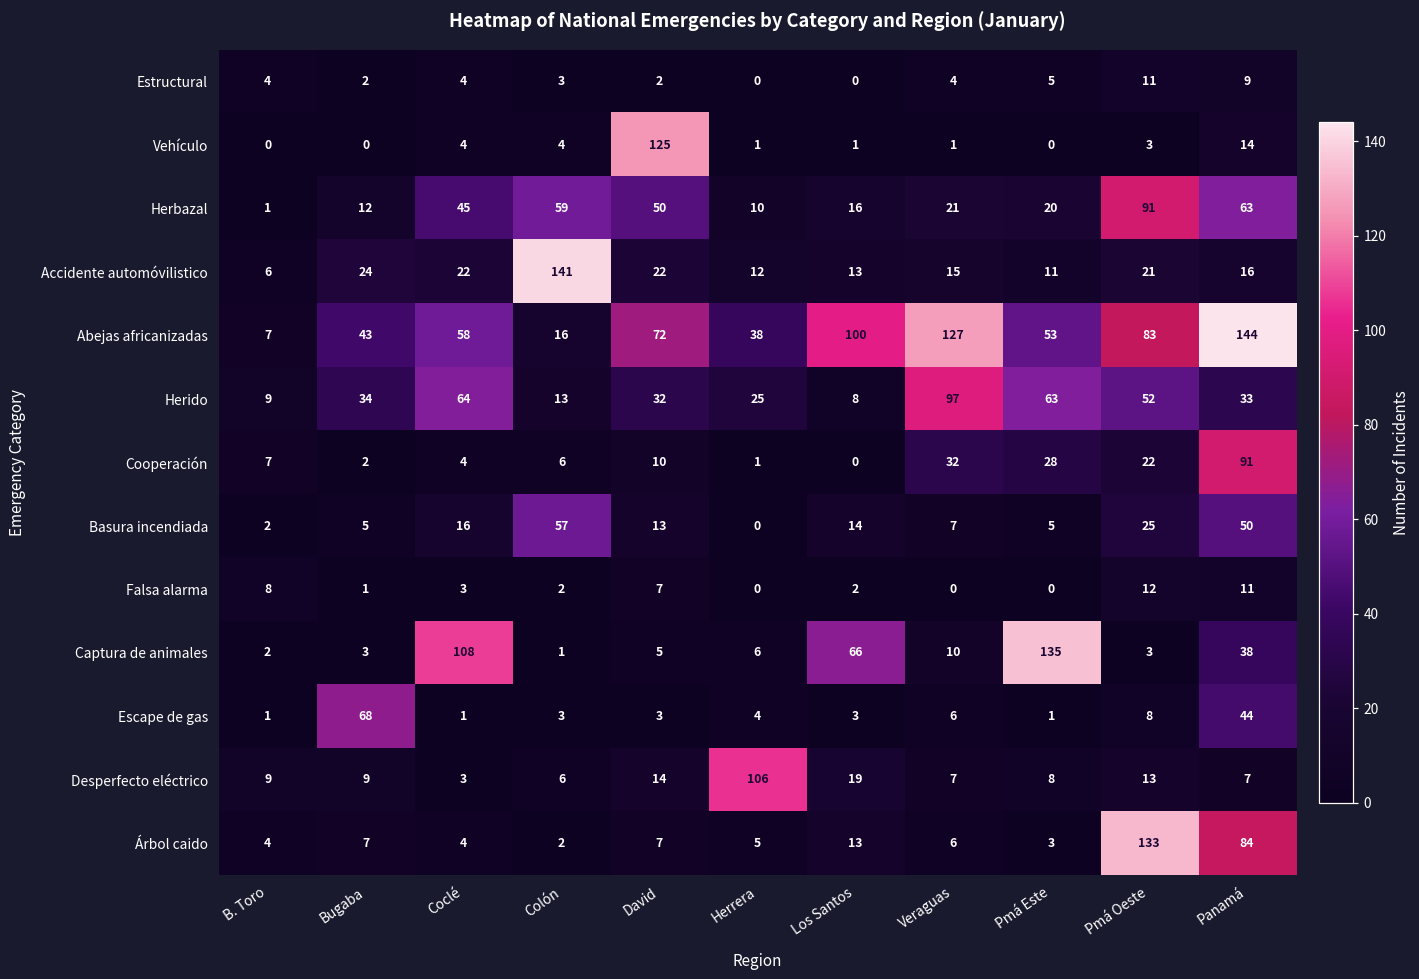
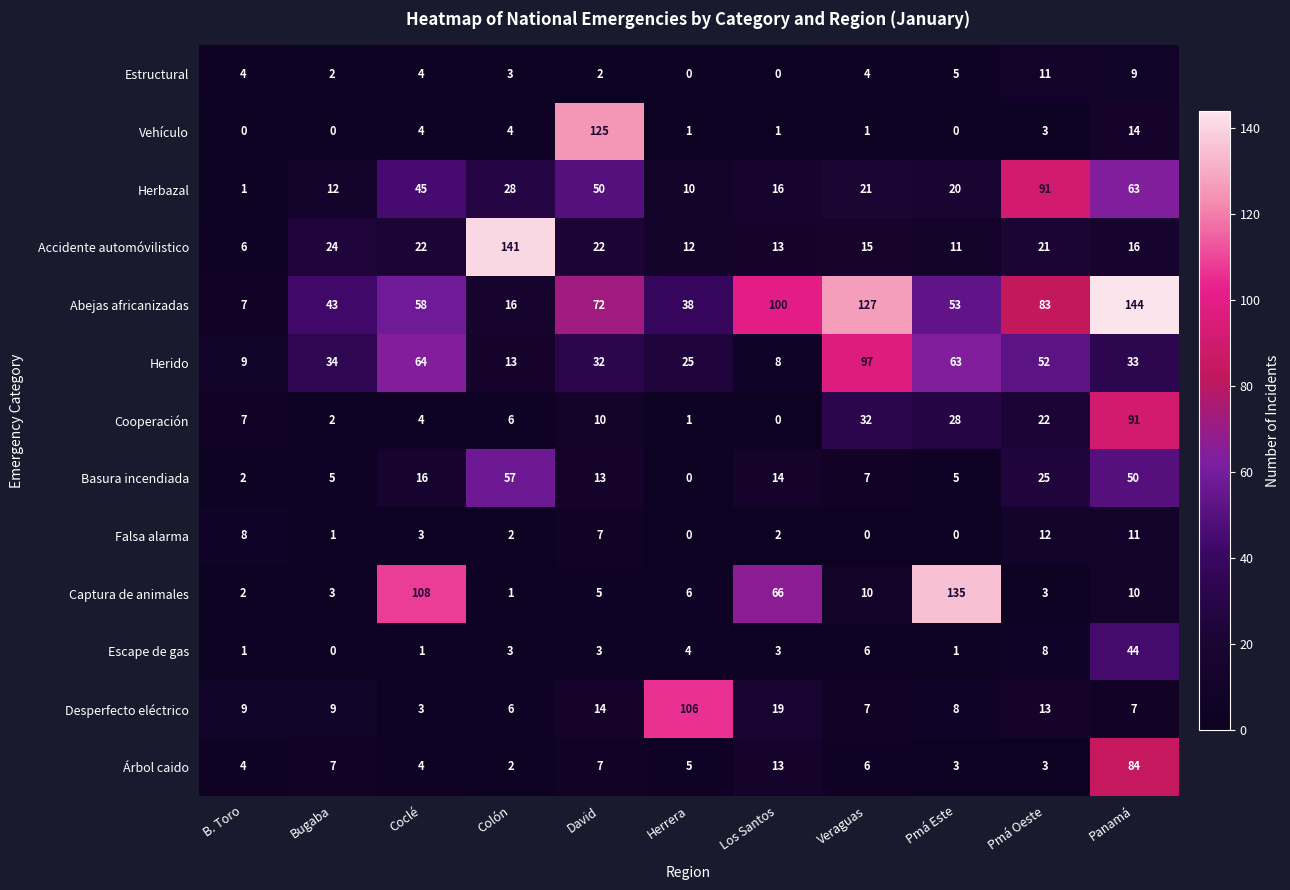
  {
    "Estructural": {
      "B. Toro": 4,
      "Bugaba": 2,
      "Coclé": 4,
      "Colón": 3,
      "David": 2,
      "Herrera": 0,
      "Los Santos": 0,
      "Veraguas": 4,
      "Pmá Este": 5,
      "Pmá Oeste": 11,
      "Panamá": 9
    },
    "Vehículo": {
      "B. Toro": 0,
      "Bugaba": 0,
      "Coclé": 4,
      "Colón": 4,
      "David": 125,
      "Herrera": 1,
      "Los Santos": 1,
      "Veraguas": 1,
      "Pmá Este": 0,
      "Pmá Oeste": 3,
      "Panamá": 14
    },
    "Herbazal": {
      "B. Toro": 1,
      "Bugaba": 12,
      "Coclé": 45,
-     "Colón": 59,
+     "Colón": 28,
      "David": 50,
      "Herrera": 10,
      "Los Santos": 16,
      "Veraguas": 21,
      "Pmá Este": 20,
      "Pmá Oeste": 91,
      "Panamá": 63
    },
    "Accidente automóvilistico": {
      "B. Toro": 6,
      "Bugaba": 24,
      "Coclé": 22,
      "Colón": 141,
      "David": 22,
      "Herrera": 12,
      "Los Santos": 13,
      "Veraguas": 15,
      "Pmá Este": 11,
      "Pmá Oeste": 21,
      "Panamá": 16
    },
    "Abejas africanizadas": {
      "B. Toro": 7,
      "Bugaba": 43,
      "Coclé": 58,
      "Colón": 16,
      "David": 72,
      "Herrera": 38,
      "Los Santos": 100,
      "Veraguas": 127,
      "Pmá Este": 53,
      "Pmá Oeste": 83,
      "Panamá": 144
    },
    "Herido": {
      "B. Toro": 9,
      "Bugaba": 34,
      "Coclé": 64,
      "Colón": 13,
      "David": 32,
      "Herrera": 25,
      "Los Santos": 8,
      "Veraguas": 97,
      "Pmá Este": 63,
      "Pmá Oeste": 52,
      "Panamá": 33
    },
    "Cooperación": {
      "B. Toro": 7,
      "Bugaba": 2,
      "Coclé": 4,
      "Colón": 6,
      "David": 10,
      "Herrera": 1,
      "Los Santos": 0,
      "Veraguas": 32,
      "Pmá Este": 28,
      "Pmá Oeste": 22,
      "Panamá": 91
    },
    "Basura incendiada": {
      "B. Toro": 2,
      "Bugaba": 5,
      "Coclé": 16,
      "Colón": 57,
      "David": 13,
      "Herrera": 0,
      "Los Santos": 14,
      "Veraguas": 7,
      "Pmá Este": 5,
      "Pmá Oeste": 25,
      "Panamá": 50
    },
    "Falsa alarma": {
      "B. Toro": 8,
      "Bugaba": 1,
      "Coclé": 3,
      "Colón": 2,
      "David": 7,
      "Herrera": 0,
      "Los Santos": 2,
      "Veraguas": 0,
      "Pmá Este": 0,
      "Pmá Oeste": 12,
      "Panamá": 11
    },
    "Captura de animales": {
      "B. Toro": 2,
      "Bugaba": 3,
      "Coclé": 108,
      "Colón": 1,
      "David": 5,
      "Herrera": 6,
      "Los Santos": 66,
      "Veraguas": 10,
      "Pmá Este": 135,
      "Pmá Oeste": 3,
-     "Panamá": 38
+     "Panamá": 10
    },
    "Escape de gas": {
      "B. Toro": 1,
-     "Bugaba": 68,
+     "Bugaba": 0,
      "Coclé": 1,
      "Colón": 3,
      "David": 3,
      "Herrera": 4,
      "Los Santos": 3,
      "Veraguas": 6,
      "Pmá Este": 1,
      "Pmá Oeste": 8,
      "Panamá": 44
    },
    "Desperfecto eléctrico": {
      "B. Toro": 9,
      "Bugaba": 9,
      "Coclé": 3,
      "Colón": 6,
      "David": 14,
      "Herrera": 106,
      "Los Santos": 19,
      "Veraguas": 7,
      "Pmá Este": 8,
      "Pmá Oeste": 13,
      "Panamá": 7
    },
    "Árbol caido": {
      "B. Toro": 4,
      "Bugaba": 7,
      "Coclé": 4,
      "Colón": 2,
      "David": 7,
      "Herrera": 5,
      "Los Santos": 13,
      "Veraguas": 6,
      "Pmá Este": 3,
-     "Pmá Oeste": 133,
+     "Pmá Oeste": 3,
      "Panamá": 84
    }
  }
